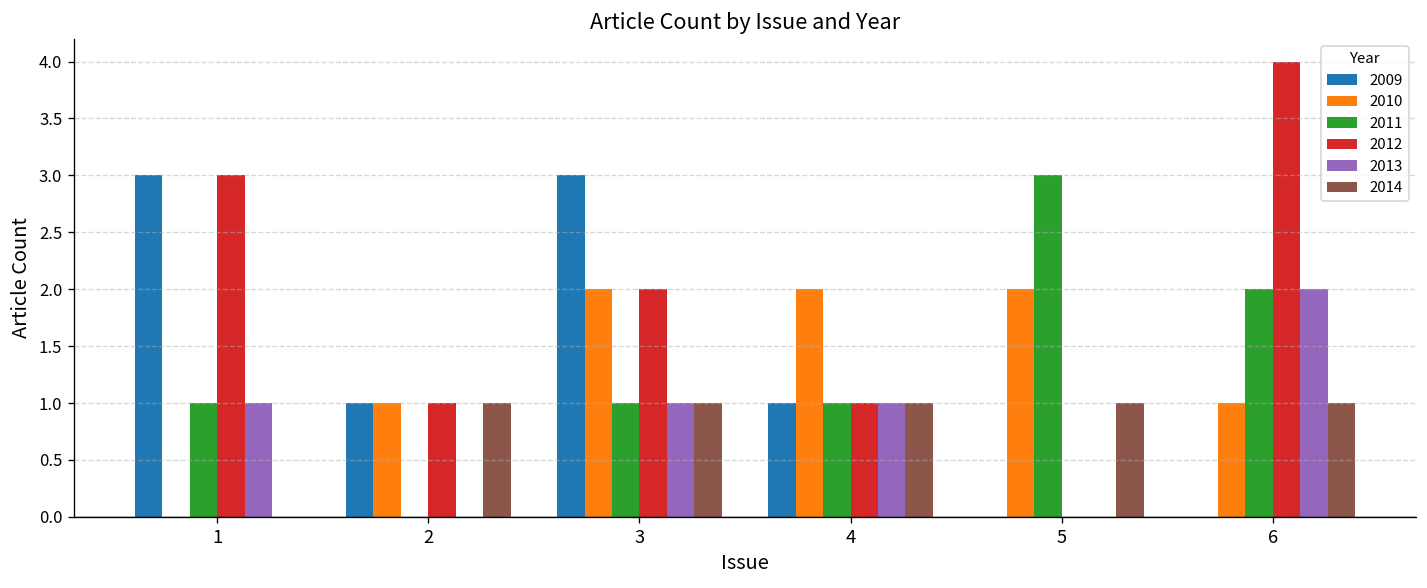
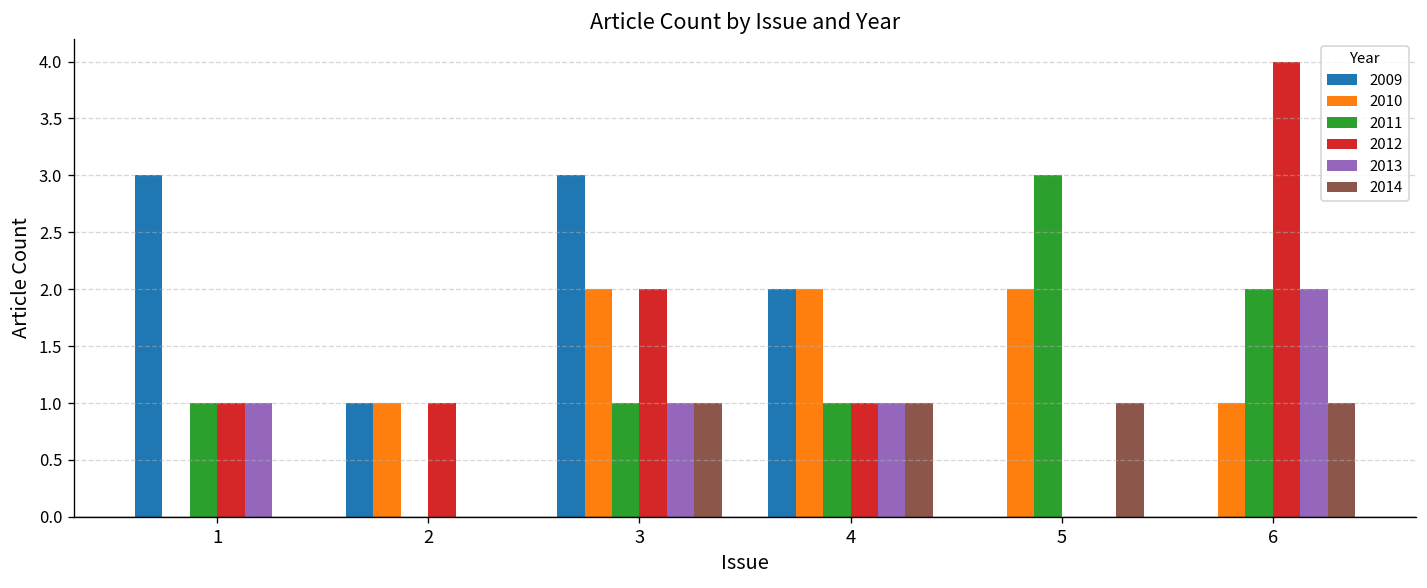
  {
    "2009": {
      "1": 3,
      "2": 1,
      "3": 3,
-     "4": 1,
+     "4": 2,
      "5": 0,
      "6": 0
    },
    "2010": {
      "1": 0,
      "2": 1,
      "3": 2,
      "4": 2,
      "5": 2,
      "6": 1
    },
    "2011": {
      "1": 1,
      "2": 0,
      "3": 1,
      "4": 1,
      "5": 3,
      "6": 2
    },
    "2012": {
-     "1": 3,
+     "1": 1,
      "2": 1,
      "3": 2,
      "4": 1,
      "5": 0,
      "6": 4
    },
    "2013": {
      "1": 1,
      "2": 0,
      "3": 1,
      "4": 1,
      "5": 0,
      "6": 2
    },
    "2014": {
      "1": 0,
-     "2": 1,
+     "2": 0,
      "3": 1,
      "4": 1,
      "5": 1,
      "6": 1
    }
  }
